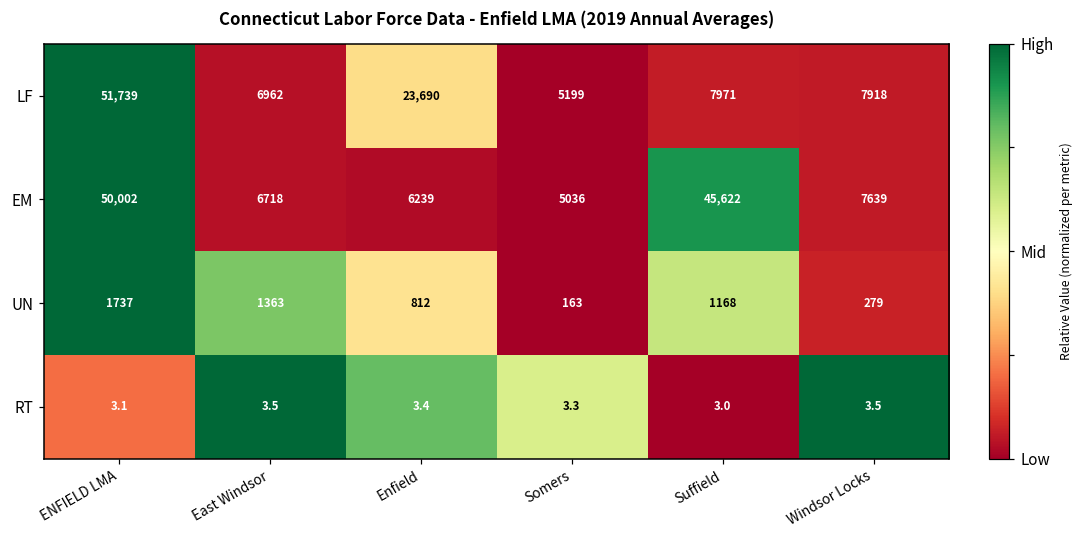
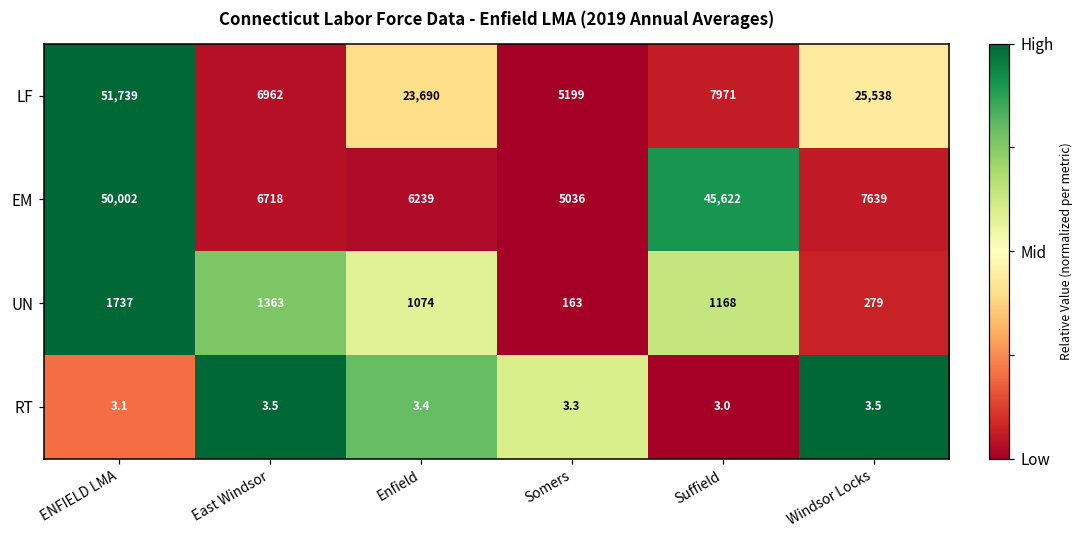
  {
    "LF": {
      "ENFIELD LMA": "51,739",
      "East Windsor": "6962",
      "Enfield": "23,690",
      "Somers": "5199",
      "Suffield": "7971",
-     "Windsor Locks": "7918"
+     "Windsor Locks": "25,538"
    },
    "EM": {
      "ENFIELD LMA": "50,002",
      "East Windsor": "6718",
      "Enfield": "6239",
      "Somers": "5036",
      "Suffield": "45,622",
      "Windsor Locks": "7639"
    },
    "UN": {
      "ENFIELD LMA": "1737",
      "East Windsor": "1363",
-     "Enfield": "812",
+     "Enfield": "1074",
      "Somers": "163",
      "Suffield": "1168",
      "Windsor Locks": "279"
    },
    "RT": {
      "ENFIELD LMA": "3.1",
      "East Windsor": "3.5",
      "Enfield": "3.4",
      "Somers": "3.3",
      "Suffield": "3.0",
      "Windsor Locks": "3.5"
    }
  }
